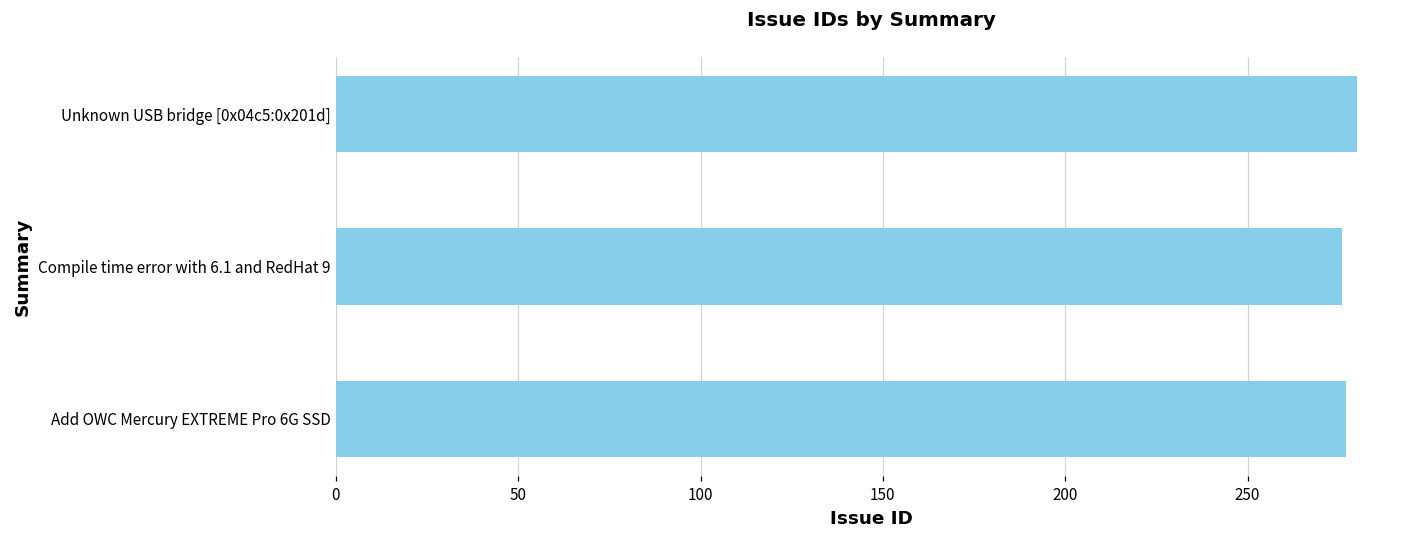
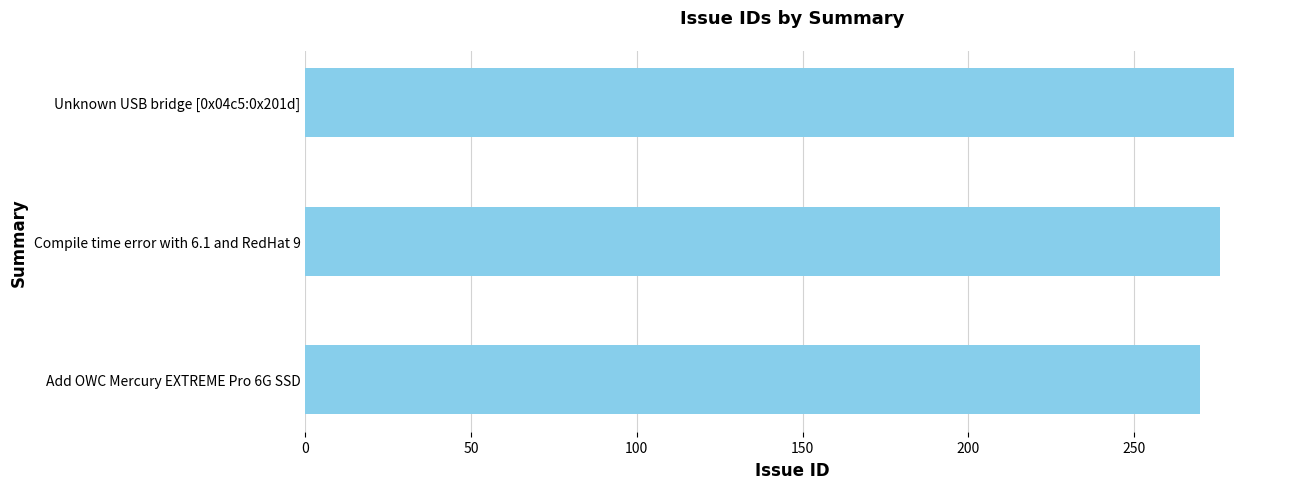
  {
    "Unknown USB bridge [0x04c5:0x201d]": 280,
    "Compile time error with 6.1 and RedHat 9": 276,
-   "Add OWC Mercury EXTREME Pro 6G SSD": 277
+   "Add OWC Mercury EXTREME Pro 6G SSD": 270
  }
